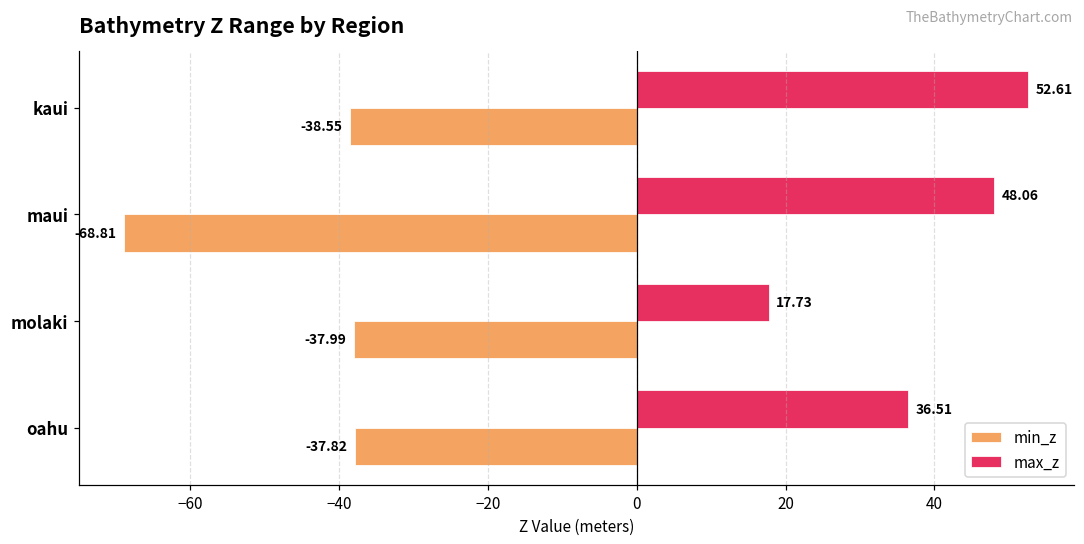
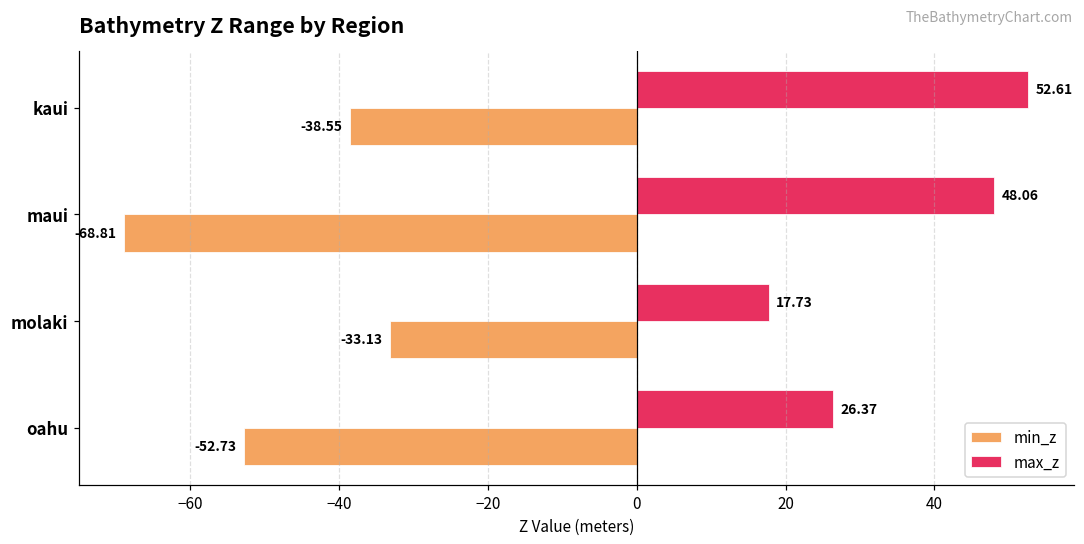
  {
    "min_z": {
      "kaui": -38.55,
      "maui": -68.81,
-     "molaki": -37.99,
-     "oahu": -37.82
+     "molaki": -33.13,
+     "oahu": -52.73
    },
    "max_z": {
      "kaui": 52.61,
      "maui": 48.06,
      "molaki": 17.73,
-     "oahu": 36.51
+     "oahu": 26.37
    }
  }
